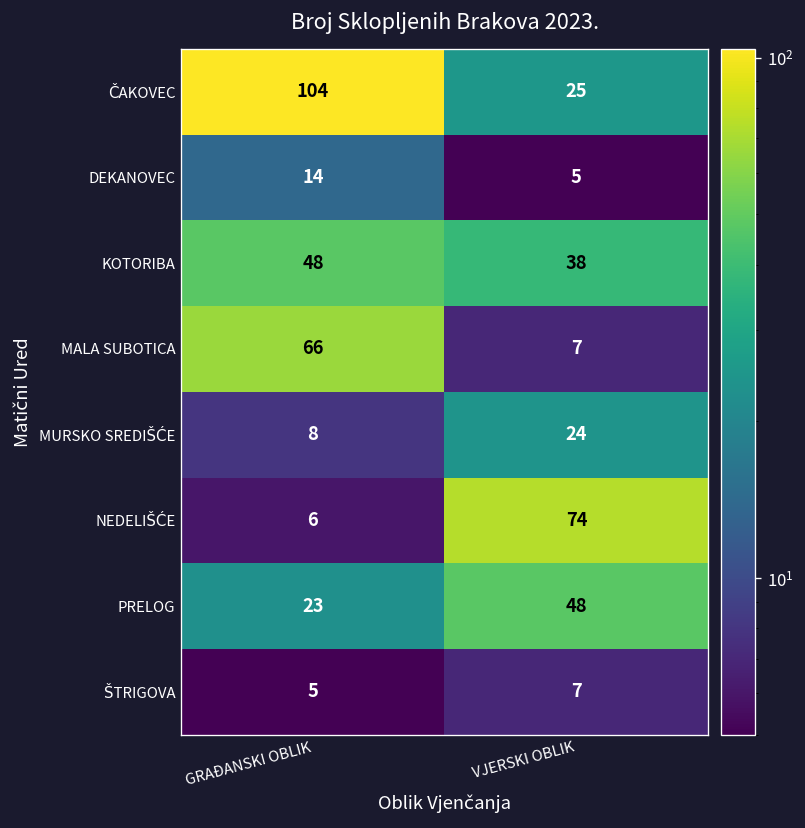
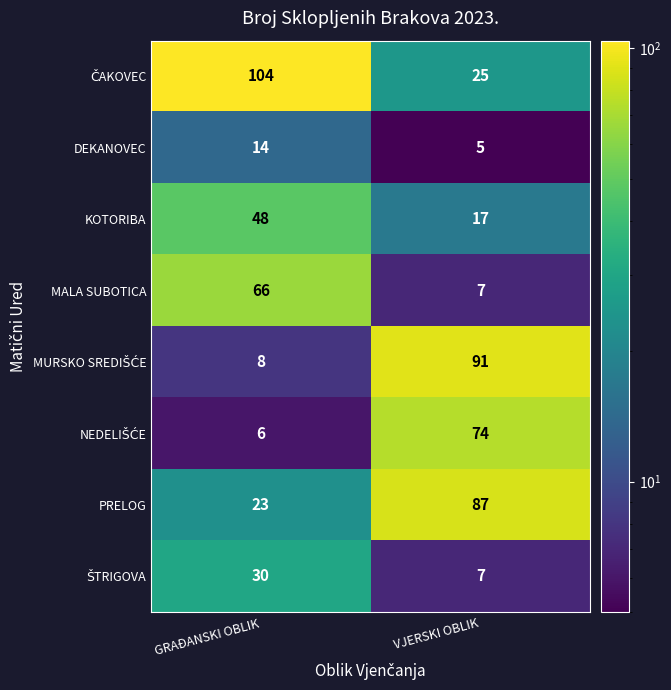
  {
    "ČAKOVEC": {
      "GRAĐANSKI OBLIK": 104,
      "VJERSKI OBLIK": 25
    },
    "DEKANOVEC": {
      "GRAĐANSKI OBLIK": 14,
      "VJERSKI OBLIK": 5
    },
    "KOTORIBA": {
      "GRAĐANSKI OBLIK": 48,
-     "VJERSKI OBLIK": 38
+     "VJERSKI OBLIK": 17
    },
    "MALA SUBOTICA": {
      "GRAĐANSKI OBLIK": 66,
      "VJERSKI OBLIK": 7
    },
    "MURSKO SREDIŠĆE": {
      "GRAĐANSKI OBLIK": 8,
-     "VJERSKI OBLIK": 24
+     "VJERSKI OBLIK": 91
    },
    "NEDELIŠĆE": {
      "GRAĐANSKI OBLIK": 6,
      "VJERSKI OBLIK": 74
    },
    "PRELOG": {
      "GRAĐANSKI OBLIK": 23,
-     "VJERSKI OBLIK": 48
+     "VJERSKI OBLIK": 87
    },
    "ŠTRIGOVA": {
-     "GRAĐANSKI OBLIK": 5,
+     "GRAĐANSKI OBLIK": 30,
      "VJERSKI OBLIK": 7
    }
  }
